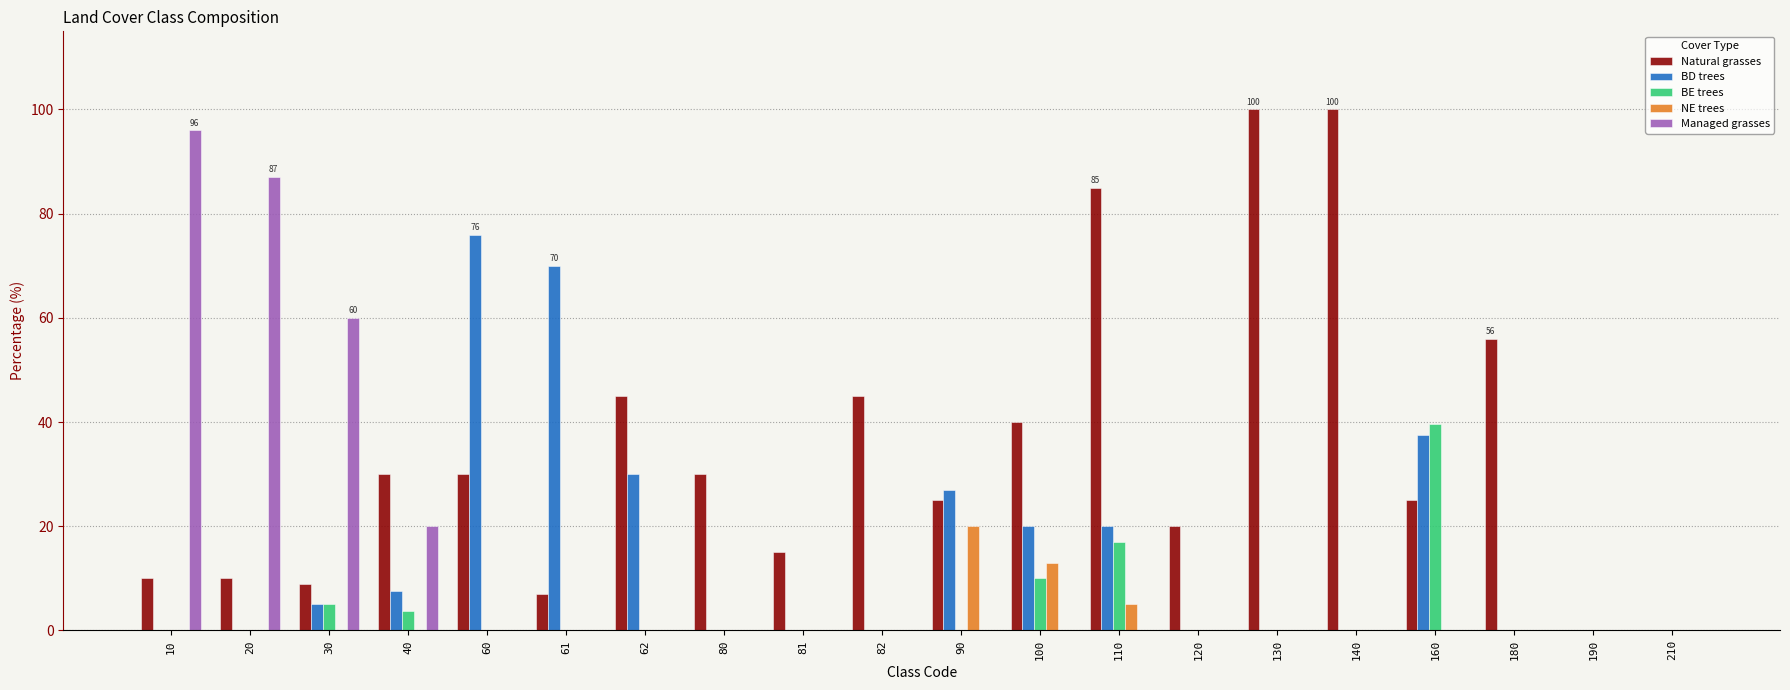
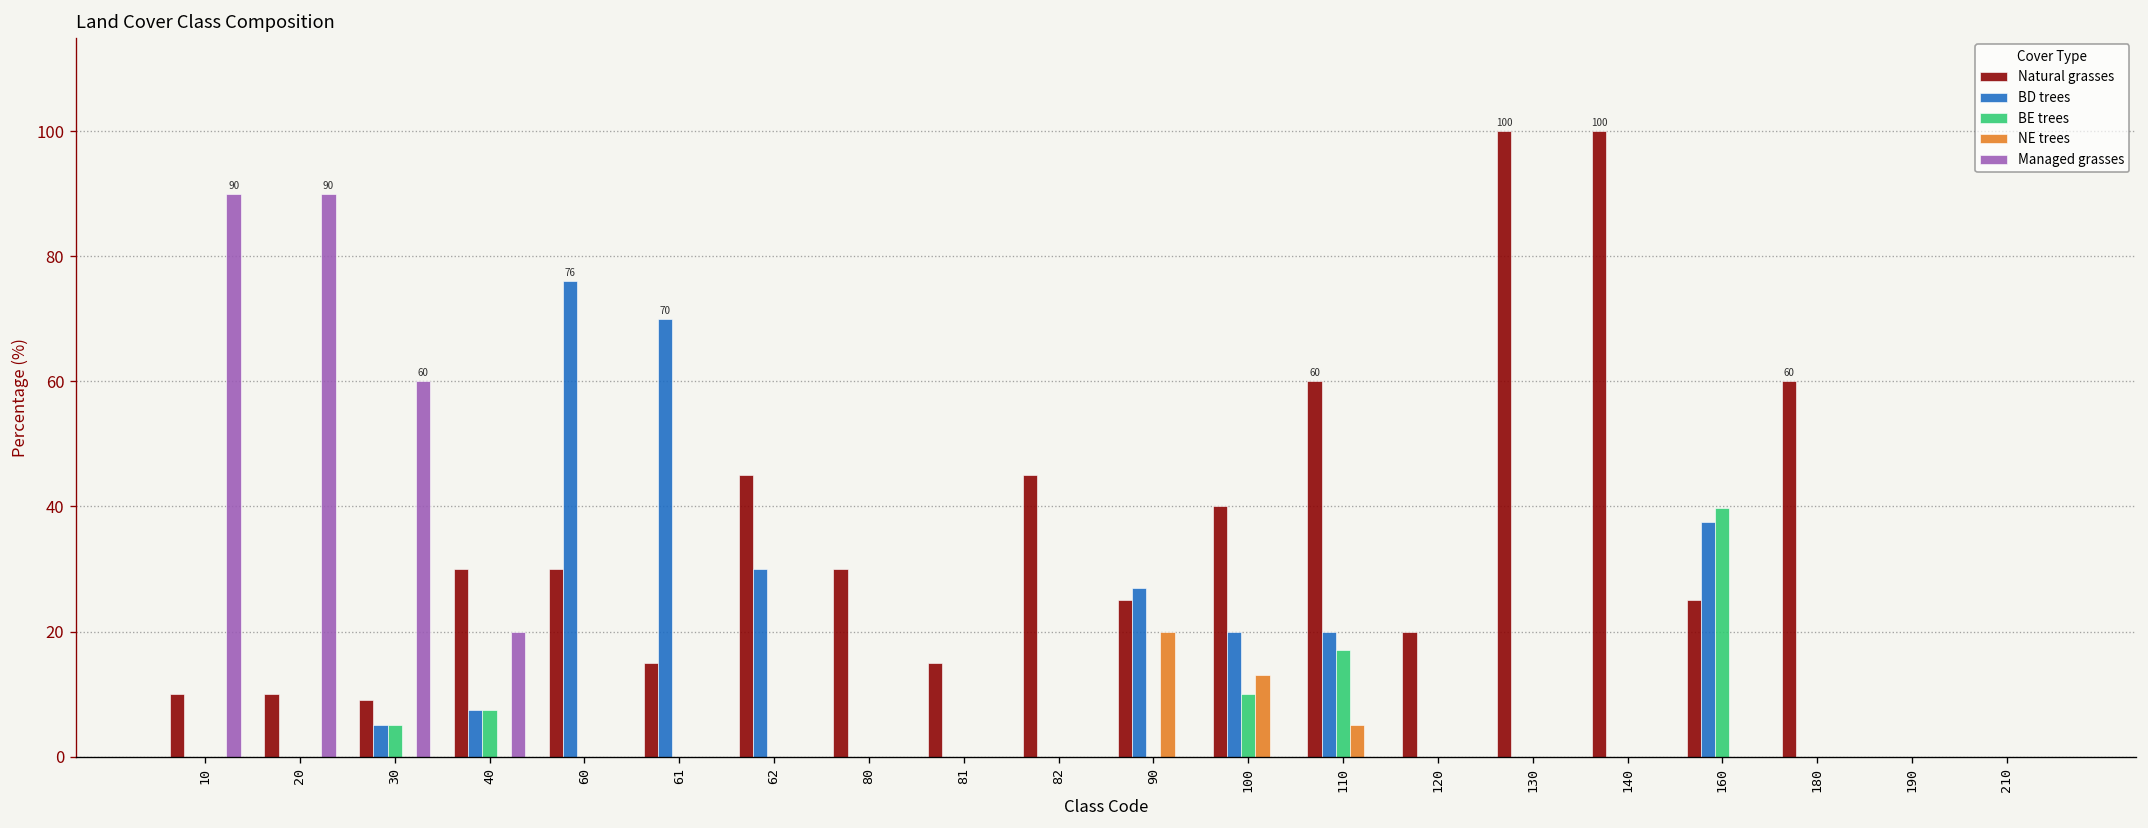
  {
    "Natural grasses": {
-     "61": 7,
-     "110": 85,
+     "61": 15,
+     "110": 60,
      "130": 100,
      "140": 100,
-     "180": 56
+     "180": 60
    },
    "BD trees": {
      "60": 76,
      "61": 70
    },
    "BE trees": {
      "10": 0,
      "20": 0,
      "30": 5,
-     "40": 4,
+     "40": 8,
      "60": 0,
      "61": 0,
      "62": 0,
      "80": 0,
      "81": 0,
      "82": 0,
      "90": 0,
      "100": 10,
      "110": 17,
      "120": 0,
      "130": 0,
      "140": 0,
      "160": 40,
      "180": 0,
      "190": 0,
      "210": 0
    },
    "NE trees": {
      "10": 0,
      "20": 0,
      "30": 0,
      "40": 0,
      "60": 0,
      "61": 0,
      "62": 0,
      "80": 0,
      "81": 0,
      "82": 0,
      "90": 20,
      "100": 13,
      "110": 5,
      "120": 0,
      "130": 0,
      "140": 0,
      "160": 0,
      "180": 0,
      "190": 0,
      "210": 0
    },
    "Managed grasses": {
-     "10": 96,
-     "20": 87,
+     "10": 90,
+     "20": 90,
      "30": 60
    }
  }
